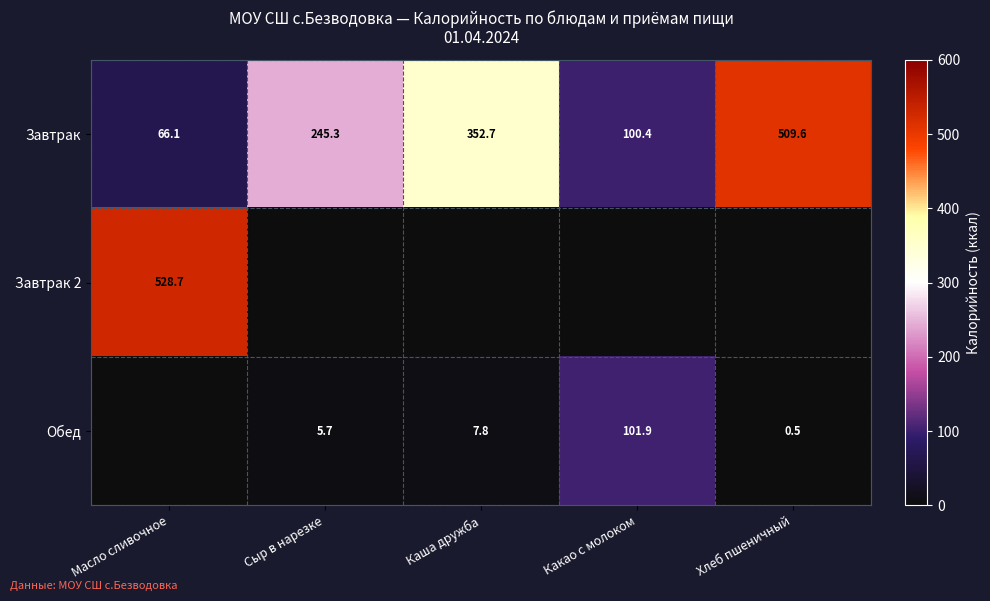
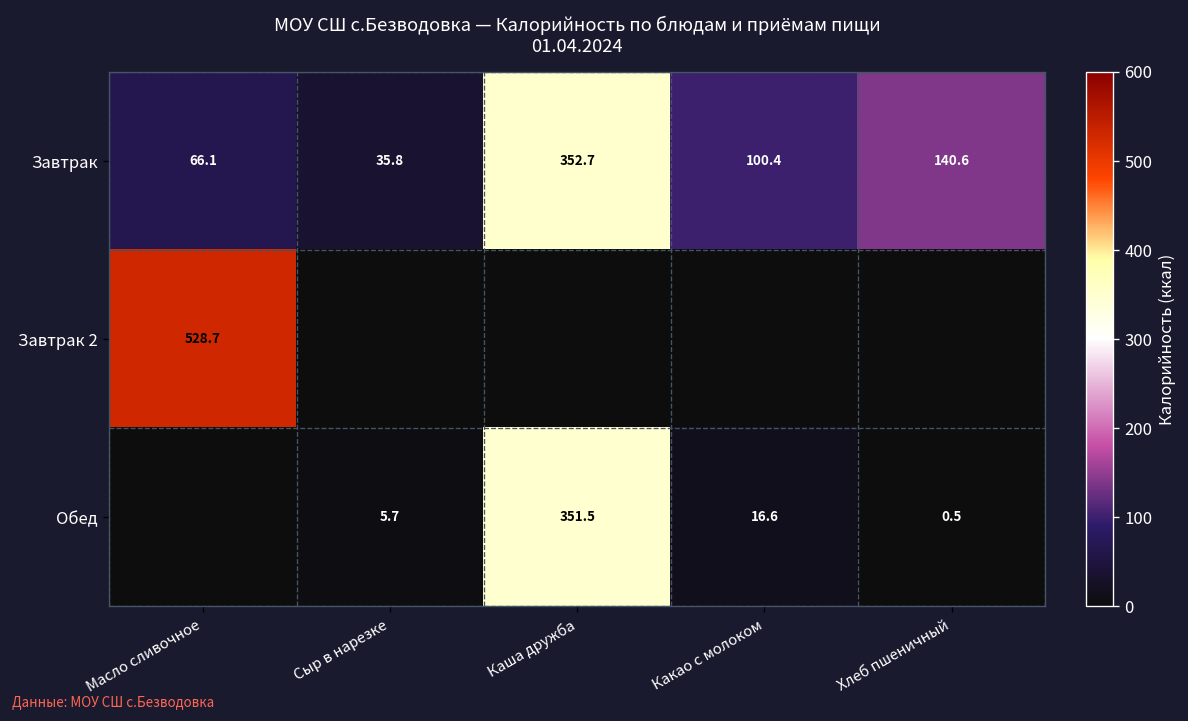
  {
    "Завтрак": {
      "Масло сливочное": 66.1,
-     "Сыр в нарезке": 245.3,
+     "Сыр в нарезке": 35.8,
      "Каша дружба": 352.7,
      "Какао с молоком": 100.4,
-     "Хлеб пшеничный": 509.6
+     "Хлеб пшеничный": 140.6
    },
    "Завтрак 2": {
      "Масло сливочное": 528.7
    },
    "Обед": {
      "Сыр в нарезке": 5.7,
-     "Каша дружба": 7.8,
-     "Какао с молоком": 101.9,
+     "Каша дружба": 351.5,
+     "Какао с молоком": 16.6,
      "Хлеб пшеничный": 0.5
    }
  }
